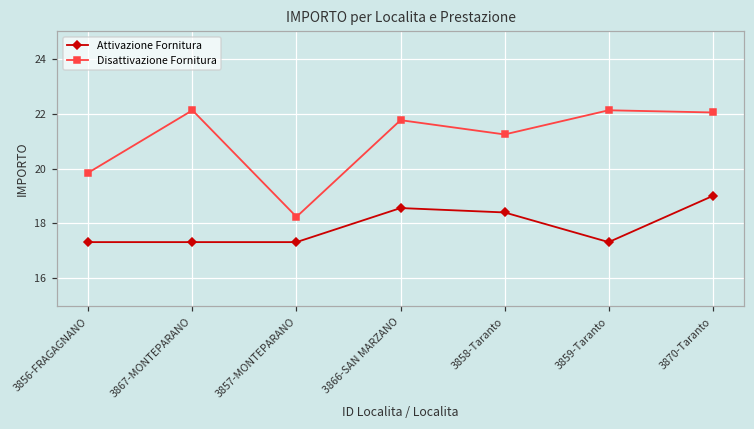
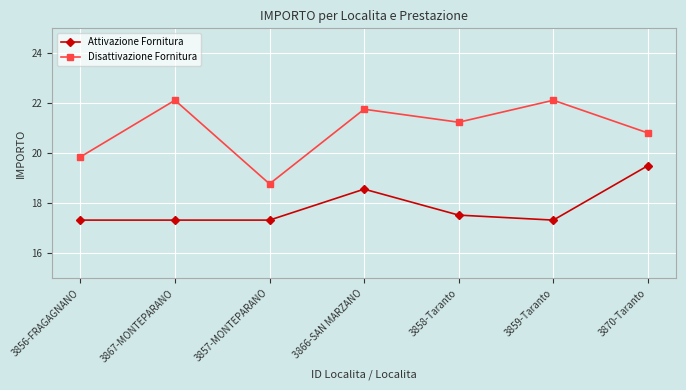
  {
    "Attivazione Fornitura": {
      "3856-FRAGAGNANO": 17.3,
      "3867-MONTEPARANO": 17.3,
      "3857-MONTEPARANO": 17.3,
      "3866-SAN MARZANO": 18.6,
-     "3858-Taranto": 18.4,
+     "3858-Taranto": 17.5,
      "3859-Taranto": 17.3,
-     "3870-Taranto": 19.0
+     "3870-Taranto": 19.5
    },
    "Disattivazione Fornitura": {
      "3856-FRAGAGNANO": 19.9,
      "3867-MONTEPARANO": 22.1,
-     "3857-MONTEPARANO": 18.2,
+     "3857-MONTEPARANO": 18.8,
      "3866-SAN MARZANO": 21.8,
      "3858-Taranto": 21.2,
      "3859-Taranto": 22.1,
-     "3870-Taranto": 22.0
+     "3870-Taranto": 20.8
    }
  }
